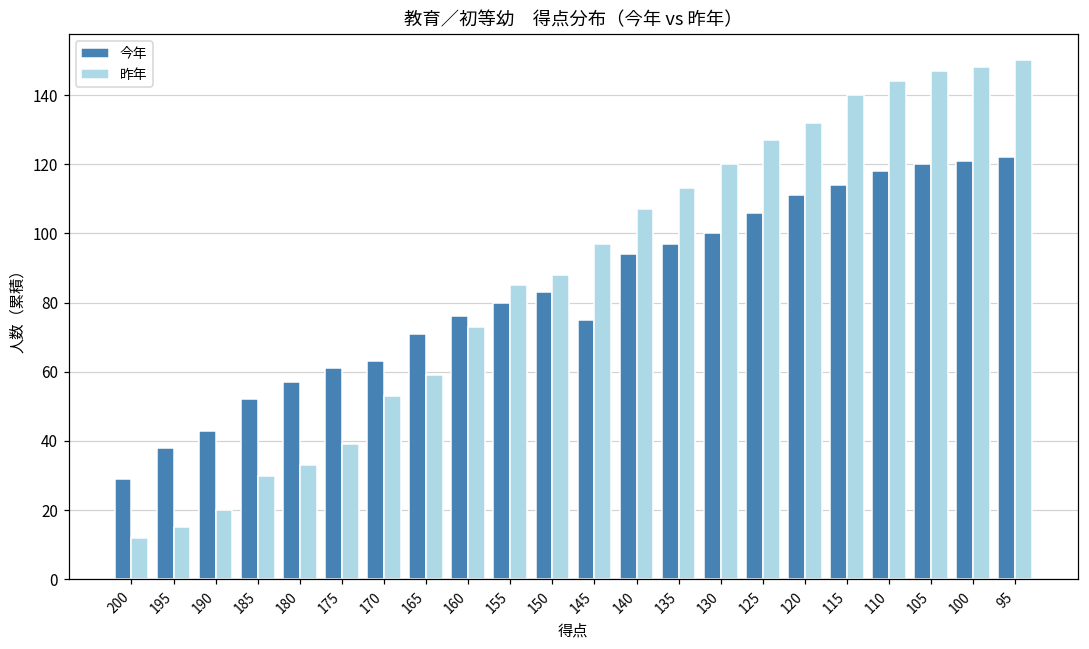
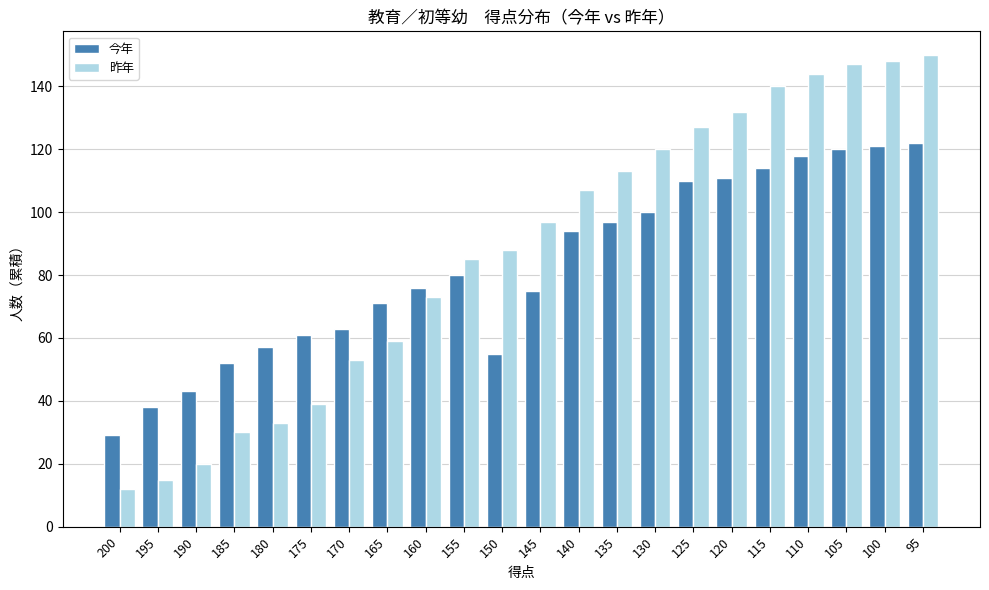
  {
    "今年": {
      "200": 29,
      "195": 38,
      "190": 43,
      "185": 52,
      "180": 57,
      "175": 61,
      "170": 63,
      "165": 71,
      "160": 76,
      "155": 80,
-     "150": 83,
+     "150": 55,
      "145": 75,
      "140": 94,
      "135": 97,
      "130": 100,
-     "125": 106,
+     "125": 110,
      "120": 111,
      "115": 114,
      "110": 118,
      "105": 120,
      "100": 121,
      "95": 122
    },
    "昨年": {
      "200": 12,
      "195": 15,
      "190": 20,
      "185": 30,
      "180": 33,
      "175": 39,
      "170": 53,
      "165": 59,
      "160": 73,
      "155": 85,
      "150": 88,
      "145": 97,
      "140": 107,
      "135": 113,
      "130": 120,
      "125": 127,
      "120": 132,
      "115": 140,
      "110": 144,
      "105": 147,
      "100": 148,
      "95": 150
    }
  }
